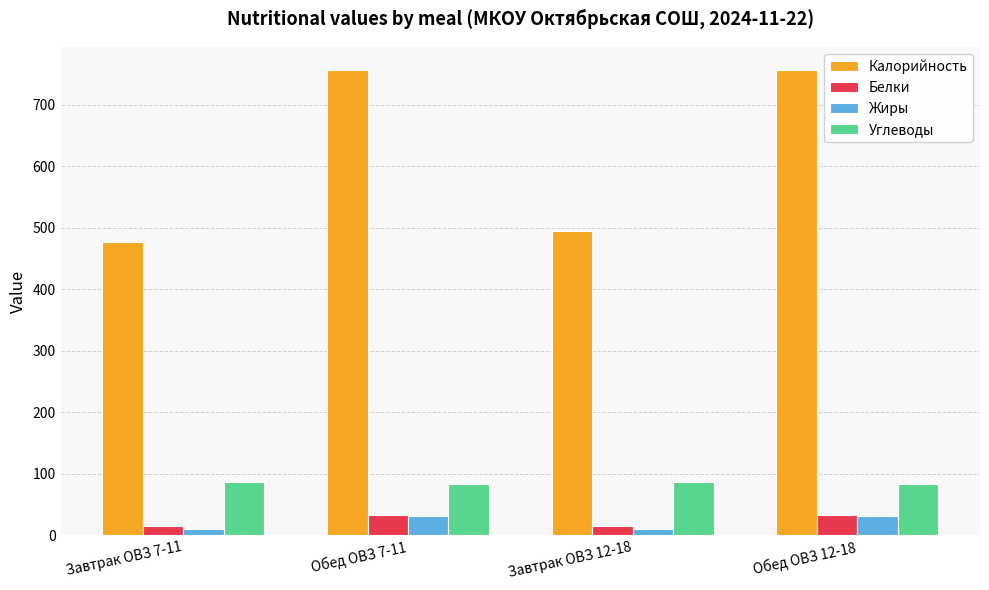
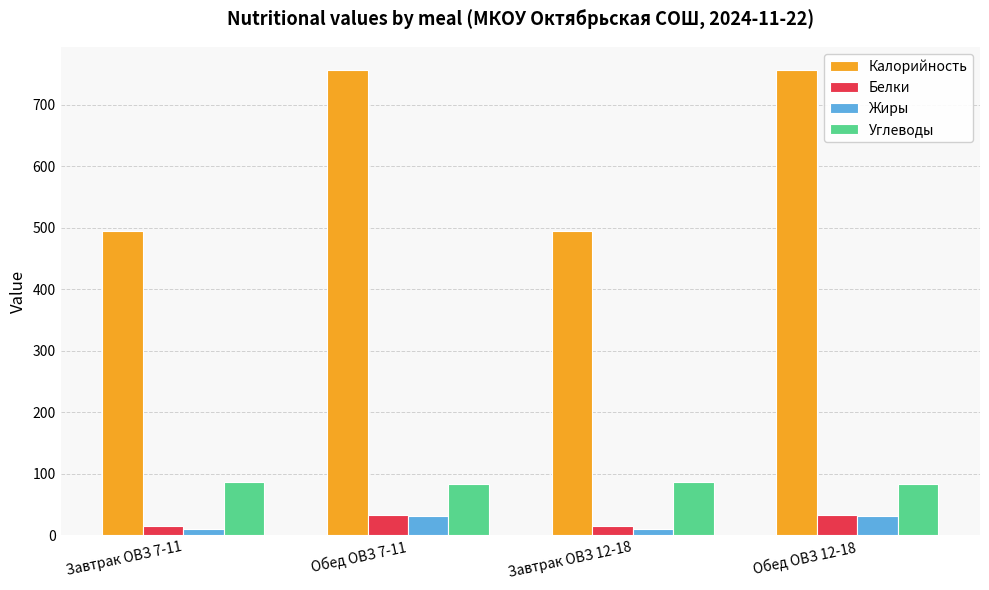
  {
    "Калорийность": {
-     "Завтрак ОВЗ 7-11": 480,
+     "Завтрак ОВЗ 7-11": 500,
      "Обед ОВЗ 7-11": 760,
      "Завтрак ОВЗ 12-18": 500,
      "Обед ОВЗ 12-18": 760
    },
    "Белки": {
      "Завтрак ОВЗ 7-11": 20,
      "Обед ОВЗ 7-11": 30,
      "Завтрак ОВЗ 12-18": 20,
      "Обед ОВЗ 12-18": 30
    },
    "Жиры": {
      "Завтрак ОВЗ 7-11": 10,
      "Обед ОВЗ 7-11": 30,
      "Завтрак ОВЗ 12-18": 10,
      "Обед ОВЗ 12-18": 30
    },
    "Углеводы": {
      "Завтрак ОВЗ 7-11": 90,
      "Обед ОВЗ 7-11": 80,
      "Завтрак ОВЗ 12-18": 90,
      "Обед ОВЗ 12-18": 80
    }
  }
